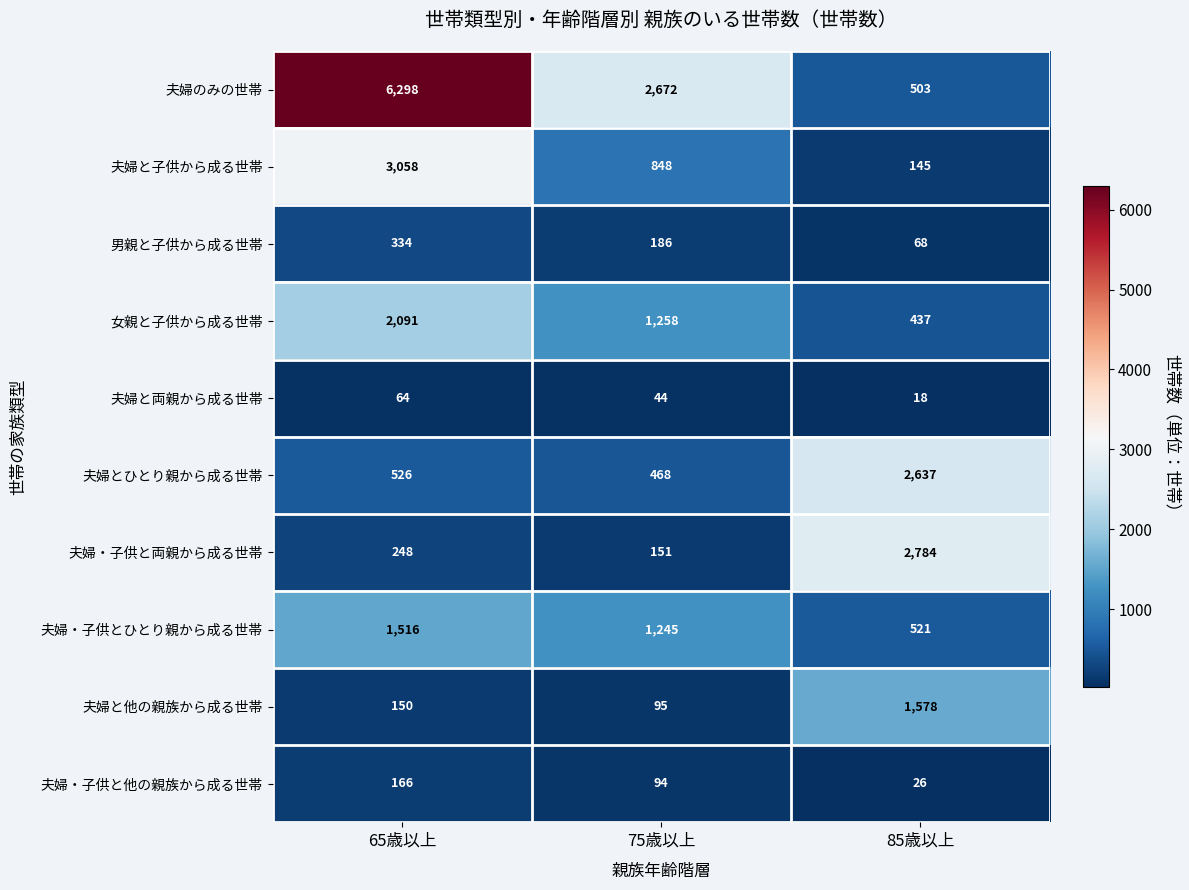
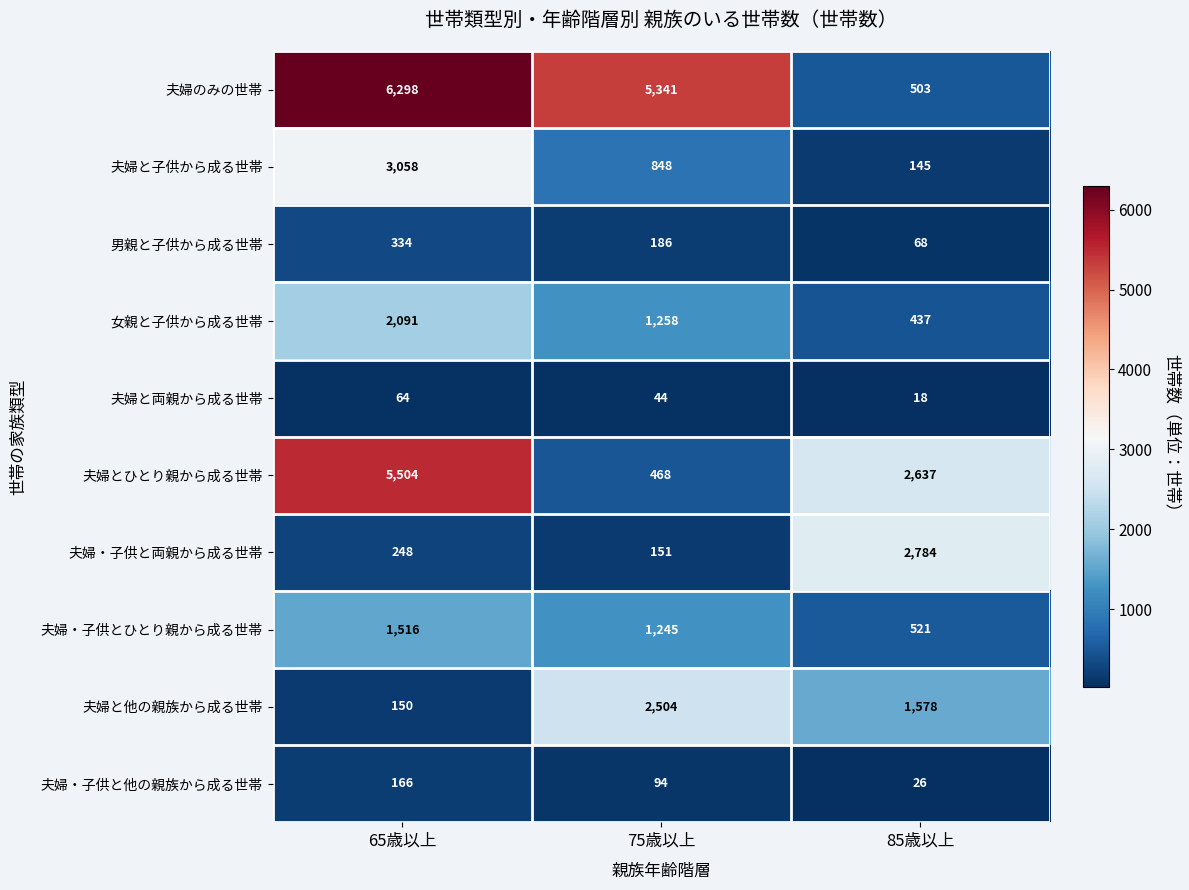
  {
    "夫婦のみの世帯": {
      "65歳以上": "6,298",
-     "75歳以上": "2,672",
+     "75歳以上": "5,341",
      "85歳以上": "503"
    },
    "夫婦と子供から成る世帯": {
      "65歳以上": "3,058",
      "75歳以上": "848",
      "85歳以上": "145"
    },
    "男親と子供から成る世帯": {
      "65歳以上": "334",
      "75歳以上": "186",
      "85歳以上": "68"
    },
    "女親と子供から成る世帯": {
      "65歳以上": "2,091",
      "75歳以上": "1,258",
      "85歳以上": "437"
    },
    "夫婦と両親から成る世帯": {
      "65歳以上": "64",
      "75歳以上": "44",
      "85歳以上": "18"
    },
    "夫婦とひとり親から成る世帯": {
-     "65歳以上": "526",
+     "65歳以上": "5,504",
      "75歳以上": "468",
      "85歳以上": "2,637"
    },
    "夫婦・子供と両親から成る世帯": {
      "65歳以上": "248",
      "75歳以上": "151",
      "85歳以上": "2,784"
    },
    "夫婦・子供とひとり親から成る世帯": {
      "65歳以上": "1,516",
      "75歳以上": "1,245",
      "85歳以上": "521"
    },
    "夫婦と他の親族から成る世帯": {
      "65歳以上": "150",
-     "75歳以上": "95",
+     "75歳以上": "2,504",
      "85歳以上": "1,578"
    },
    "夫婦・子供と他の親族から成る世帯": {
      "65歳以上": "166",
      "75歳以上": "94",
      "85歳以上": "26"
    }
  }
